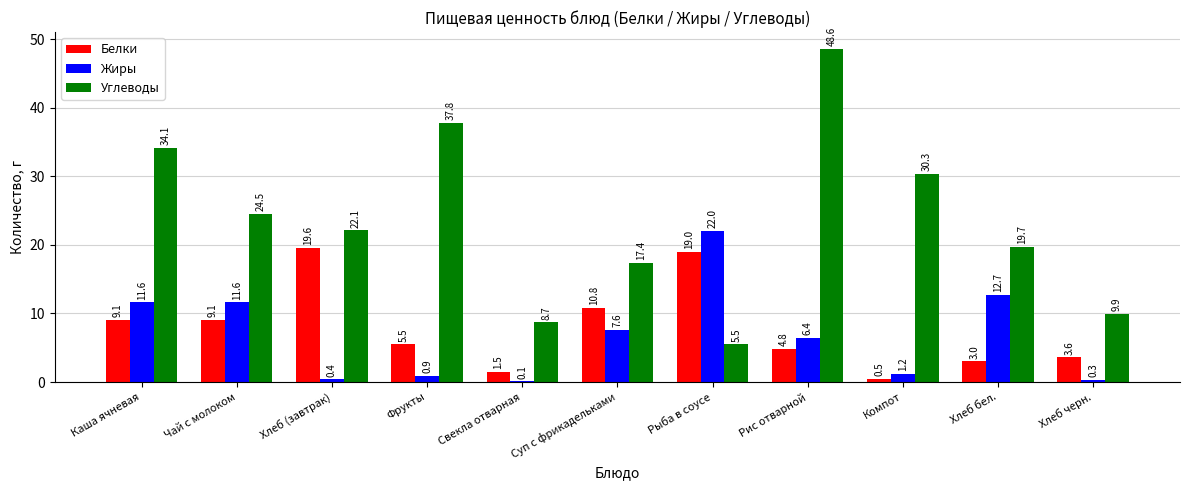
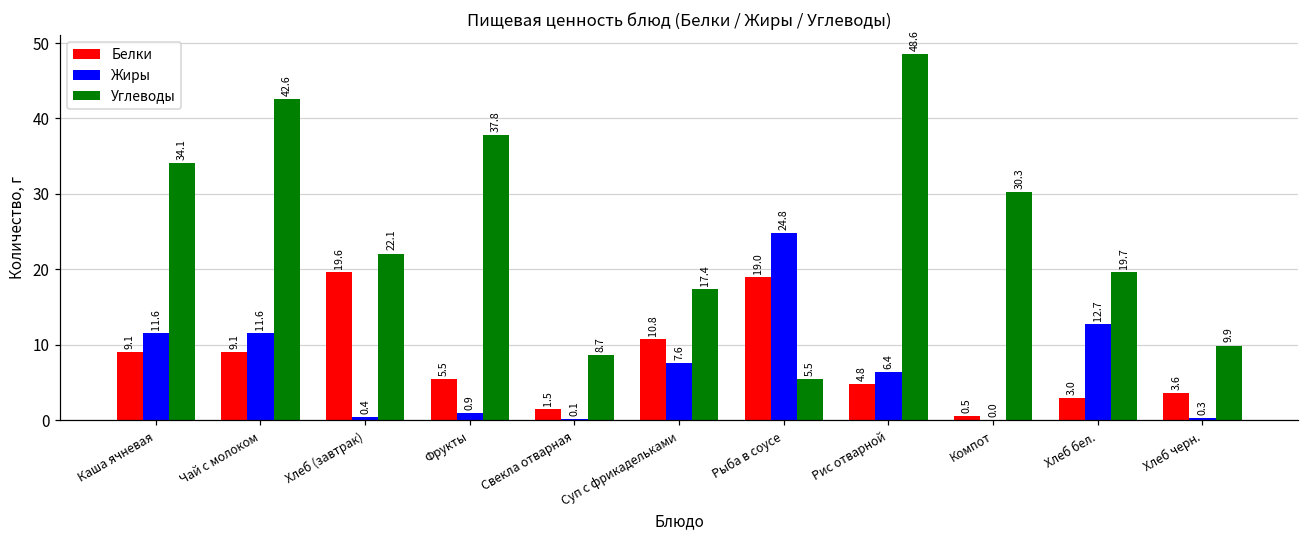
  {
    "Белки": {
      "Каша ячневая": 9.1,
      "Чай с молоком": 9.1,
      "Хлеб (завтрак)": 19.6,
      "Фрукты": 5.5,
      "Свекла отварная": 1.5,
      "Суп с фрикадельками": 10.8,
      "Рыба в соусе": 19.0,
      "Рис отварной": 4.8,
      "Компот": 0.5,
      "Хлеб бел.": 3.0,
      "Хлеб черн.": 3.6
    },
    "Жиры": {
      "Каша ячневая": 11.6,
      "Чай с молоком": 11.6,
      "Хлеб (завтрак)": 0.4,
      "Фрукты": 0.9,
      "Свекла отварная": 0.1,
      "Суп с фрикадельками": 7.6,
-     "Рыба в соусе": 22.0,
+     "Рыба в соусе": 24.8,
      "Рис отварной": 6.4,
-     "Компот": 1.2,
+     "Компот": 0.0,
      "Хлеб бел.": 12.7,
      "Хлеб черн.": 0.3
    },
    "Углеводы": {
      "Каша ячневая": 34.1,
-     "Чай с молоком": 24.5,
+     "Чай с молоком": 42.6,
      "Хлеб (завтрак)": 22.1,
      "Фрукты": 37.8,
      "Свекла отварная": 8.7,
      "Суп с фрикадельками": 17.4,
      "Рыба в соусе": 5.5,
      "Рис отварной": 48.6,
      "Компот": 30.3,
      "Хлеб бел.": 19.7,
      "Хлеб черн.": 9.9
    }
  }
